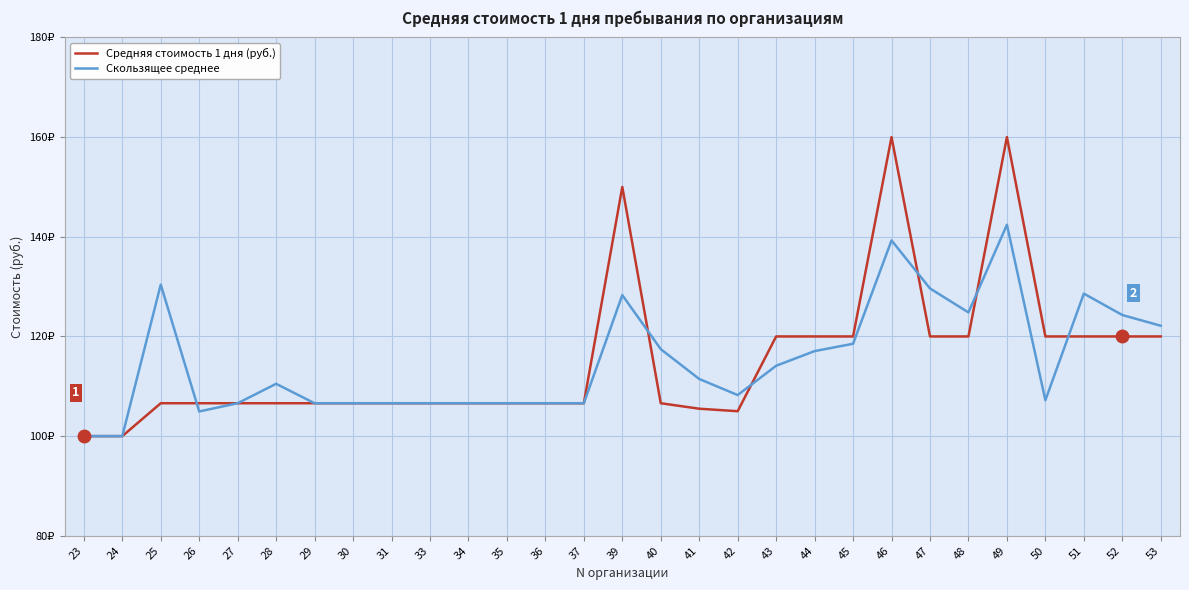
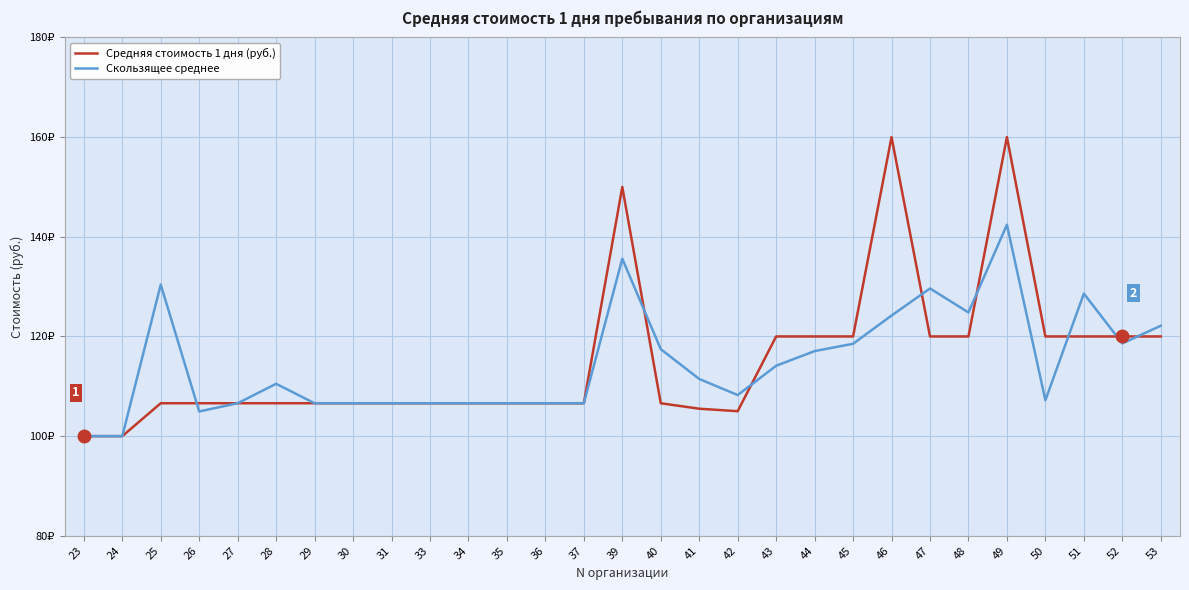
  {
    "Скользящее среднее": {
      "25": "130₽",
      "26": "105₽",
      "28": "111₽",
-     "39": "128₽",
+     "39": "136₽",
      "40": "117₽",
      "41": "111₽",
      "42": "108₽",
      "43": "114₽",
      "44": "117₽",
      "45": "119₽",
-     "46": "139₽",
+     "46": "124₽",
      "47": "130₽",
      "48": "125₽",
      "49": "142₽",
      "50": "107₽",
      "51": "129₽",
-     "52": "124₽",
+     "52": "119₽",
      "53": "122₽"
    }
  }
